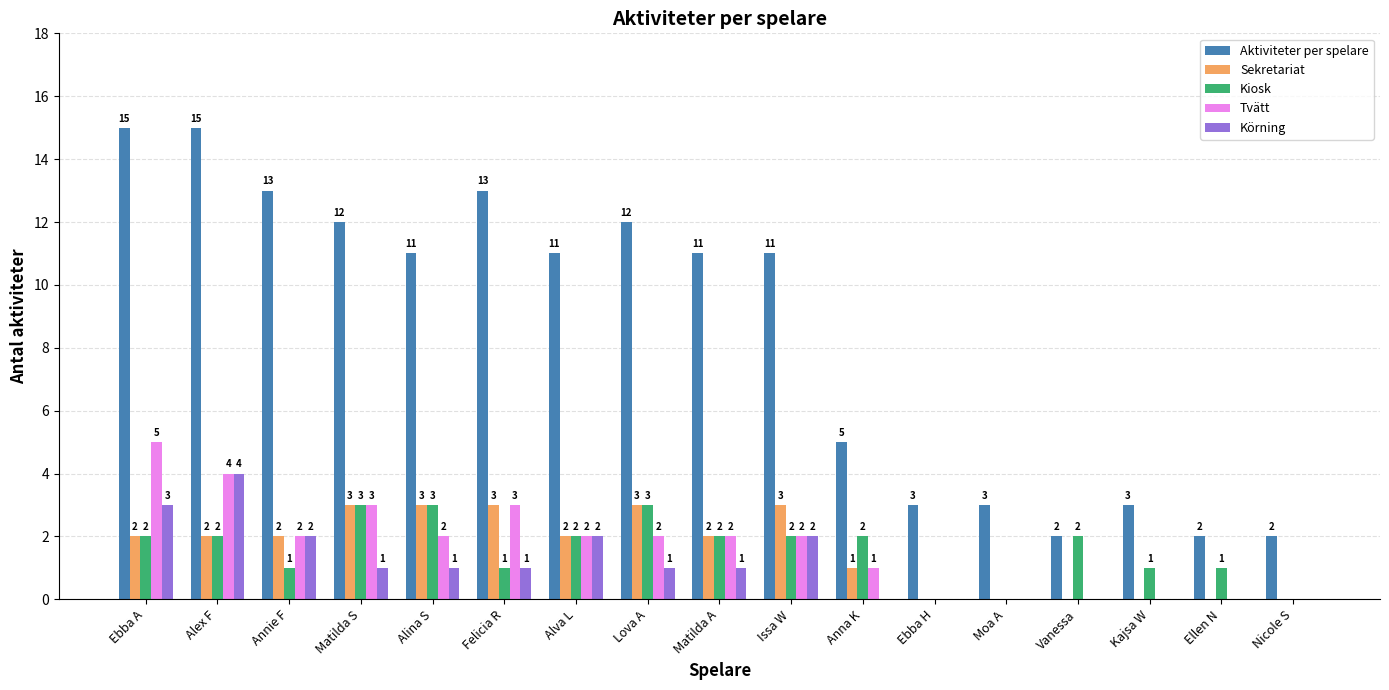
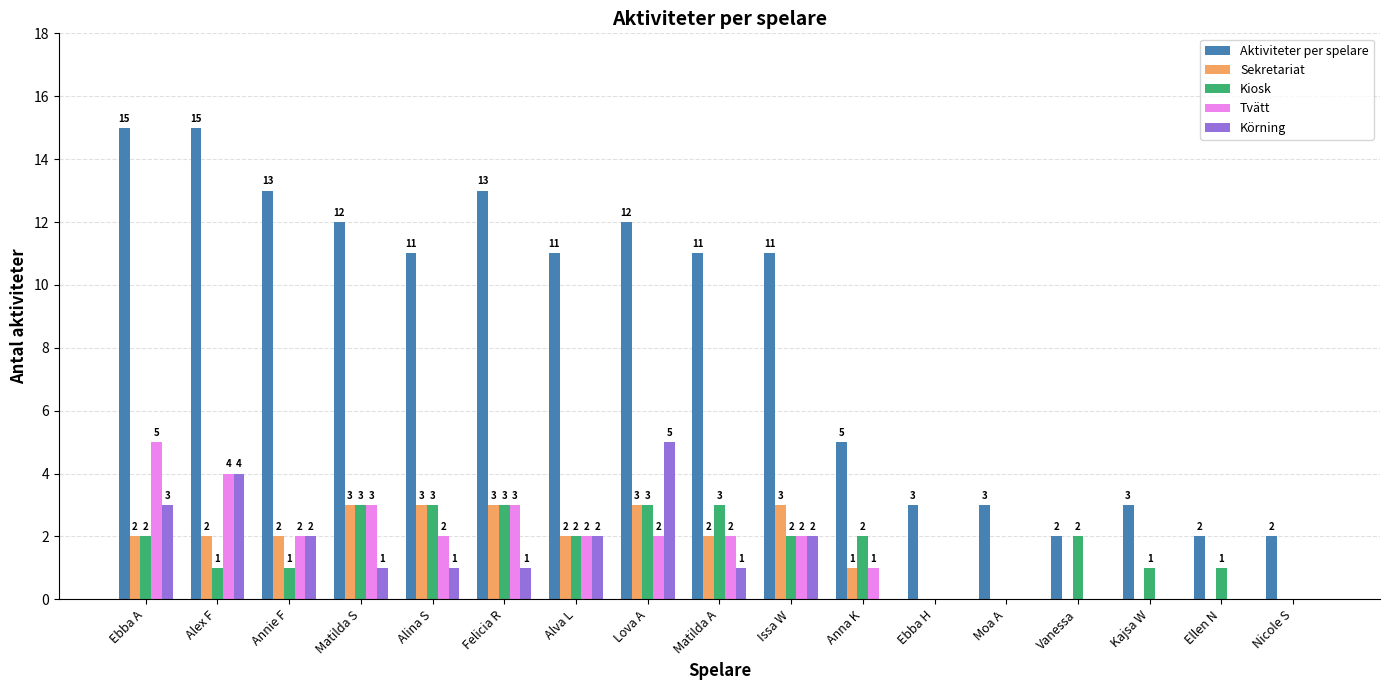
  {
    "Aktiviteter per spelare": {
      "Ebba A": 15,
      "Alex F": 15,
      "Annie F": 13,
      "Matilda S": 12,
      "Alina S": 11,
      "Felicia R": 13,
      "Alva L": 11,
      "Lova A": 12,
      "Matilda A": 11,
      "Issa W": 11,
      "Anna K": 5,
      "Ebba H": 3,
      "Moa A": 3,
      "Vanessa": 2,
      "Kajsa W": 3,
      "Ellen N": 2,
      "Nicole S": 2
    },
    "Sekretariat": {
      "Ebba A": 2,
      "Alex F": 2,
      "Annie F": 2,
      "Matilda S": 3,
      "Alina S": 3,
      "Felicia R": 3,
      "Alva L": 2,
      "Lova A": 3,
      "Matilda A": 2,
      "Issa W": 3,
      "Anna K": 1
    },
    "Kiosk": {
      "Ebba A": 2,
-     "Alex F": 2,
+     "Alex F": 1,
      "Annie F": 1,
      "Matilda S": 3,
      "Alina S": 3,
-     "Felicia R": 1,
+     "Felicia R": 3,
      "Alva L": 2,
      "Lova A": 3,
-     "Matilda A": 2,
+     "Matilda A": 3,
      "Issa W": 2,
      "Anna K": 2,
      "Vanessa": 2,
      "Kajsa W": 1,
      "Ellen N": 1
    },
    "Tvätt": {
      "Ebba A": 5,
      "Alex F": 4,
      "Annie F": 2,
      "Matilda S": 3,
      "Alina S": 2,
      "Felicia R": 3,
      "Alva L": 2,
      "Lova A": 2,
      "Matilda A": 2,
      "Issa W": 2,
      "Anna K": 1
    },
    "Körning": {
      "Ebba A": 3,
      "Alex F": 4,
      "Annie F": 2,
      "Matilda S": 1,
      "Alina S": 1,
      "Felicia R": 1,
      "Alva L": 2,
-     "Lova A": 1,
+     "Lova A": 5,
      "Matilda A": 1,
      "Issa W": 2
    }
  }
